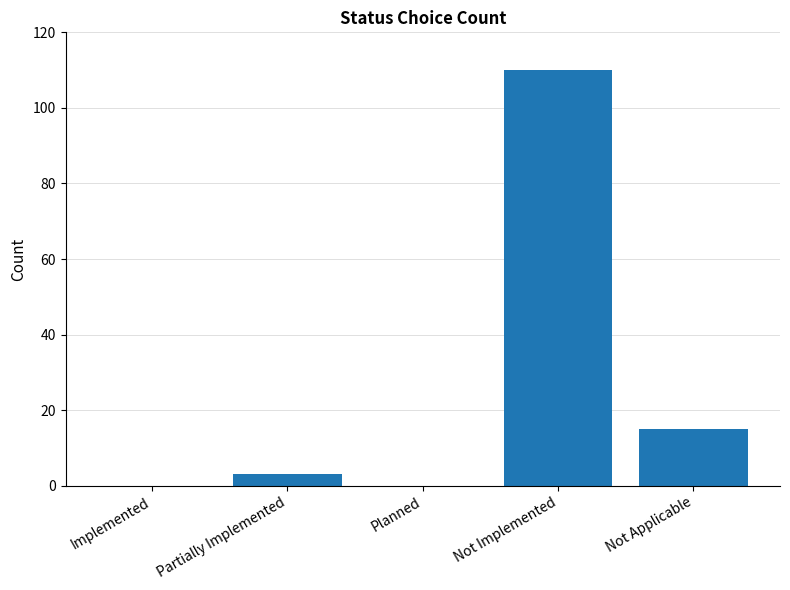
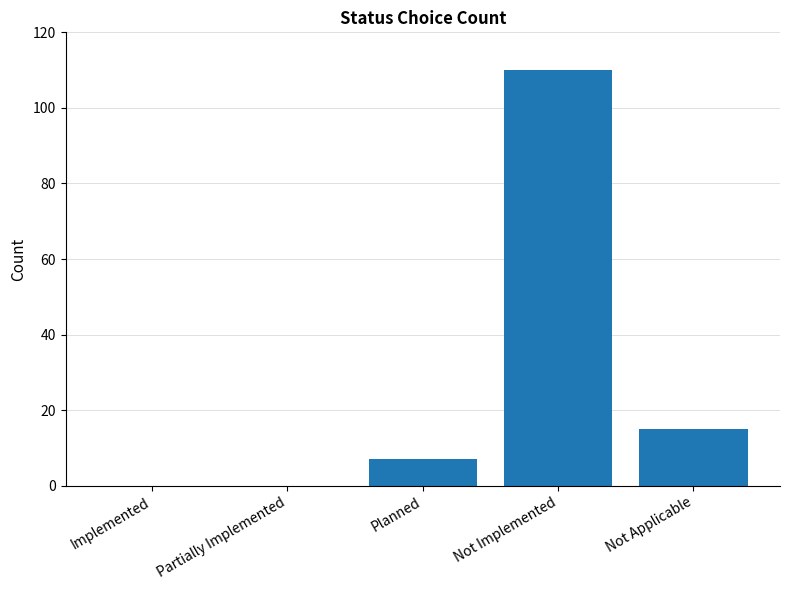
  {
    "Implemented": 0,
-   "Partially Implemented": 3,
-   "Planned": 0,
+   "Partially Implemented": 0,
+   "Planned": 7,
    "Not Implemented": 110,
    "Not Applicable": 15
  }
